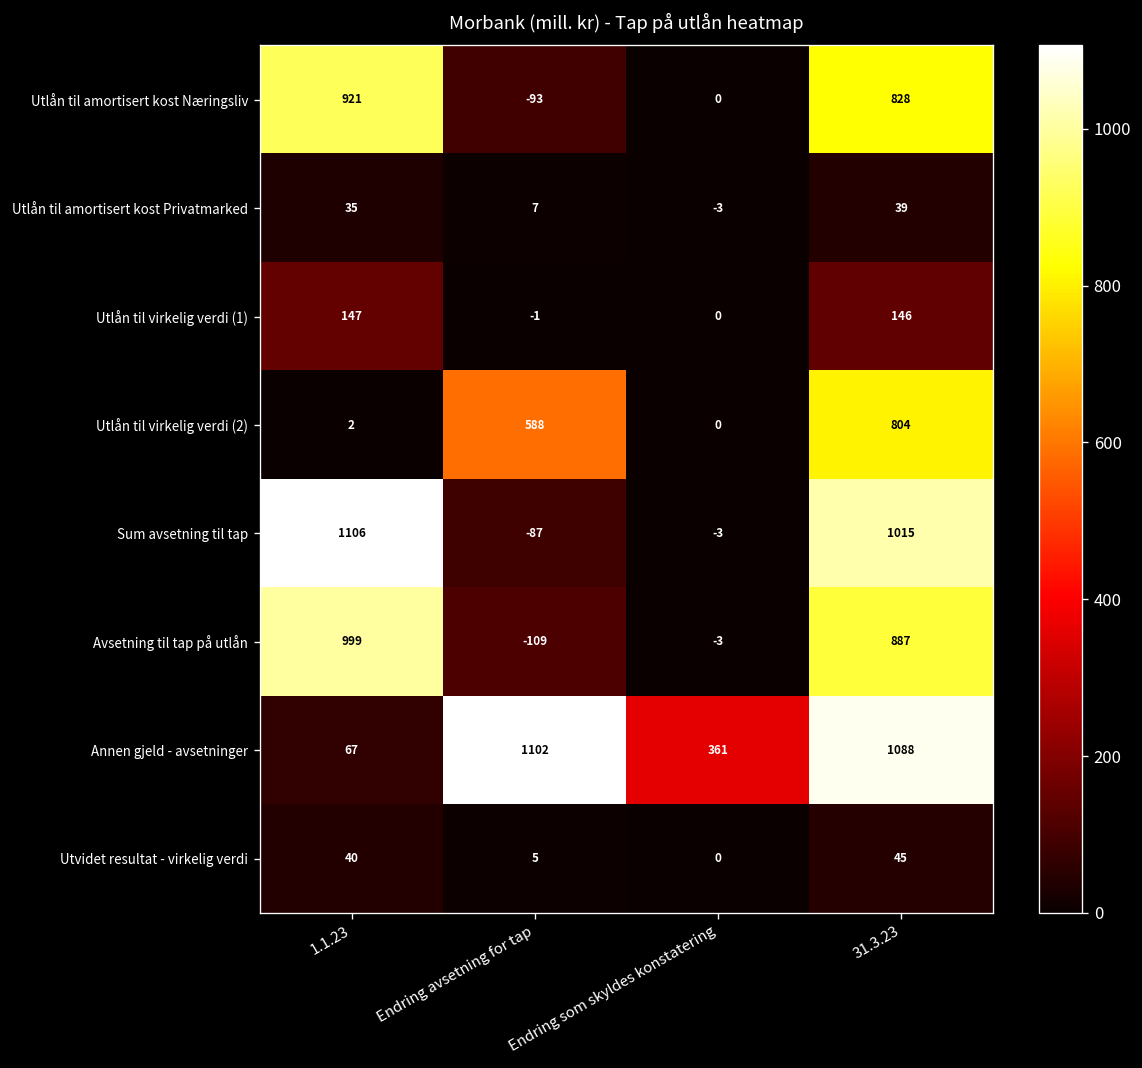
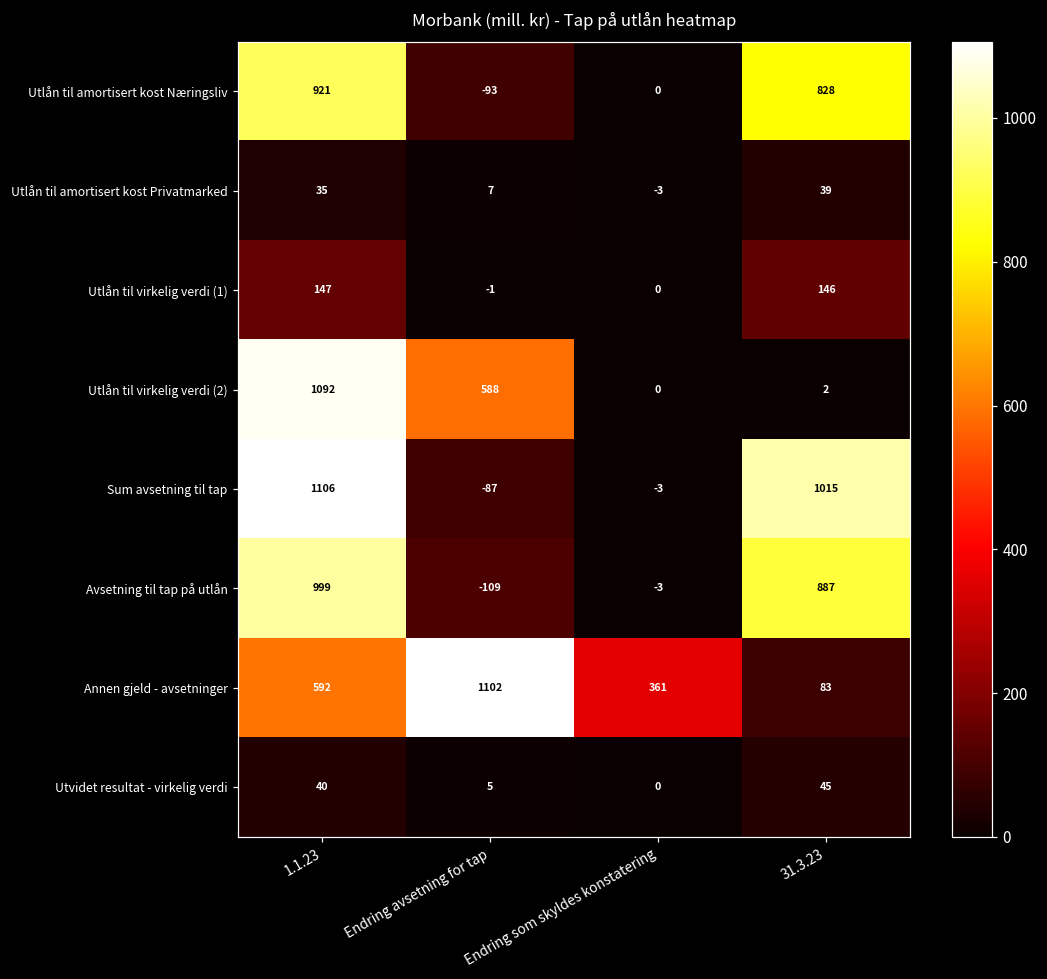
  {
    "Utlån til amortisert kost Næringsliv": {
      "1.1.23": 921,
      "Endring avsetning for tap": -93,
      "Endring som skyldes konstatering": 0,
      "31.3.23": 828
    },
    "Utlån til amortisert kost Privatmarked": {
      "1.1.23": 35,
      "Endring avsetning for tap": 7,
      "Endring som skyldes konstatering": -3,
      "31.3.23": 39
    },
    "Utlån til virkelig verdi (1)": {
      "1.1.23": 147,
      "Endring avsetning for tap": -1,
      "Endring som skyldes konstatering": 0,
      "31.3.23": 146
    },
    "Utlån til virkelig verdi (2)": {
-     "1.1.23": 2,
+     "1.1.23": 1092,
      "Endring avsetning for tap": 588,
      "Endring som skyldes konstatering": 0,
-     "31.3.23": 804
+     "31.3.23": 2
    },
    "Sum avsetning til tap": {
      "1.1.23": 1106,
      "Endring avsetning for tap": -87,
      "Endring som skyldes konstatering": -3,
      "31.3.23": 1015
    },
    "Avsetning til tap på utlån": {
      "1.1.23": 999,
      "Endring avsetning for tap": -109,
      "Endring som skyldes konstatering": -3,
      "31.3.23": 887
    },
    "Annen gjeld - avsetninger": {
-     "1.1.23": 67,
+     "1.1.23": 592,
      "Endring avsetning for tap": 1102,
      "Endring som skyldes konstatering": 361,
-     "31.3.23": 1088
+     "31.3.23": 83
    },
    "Utvidet resultat - virkelig verdi": {
      "1.1.23": 40,
      "Endring avsetning for tap": 5,
      "Endring som skyldes konstatering": 0,
      "31.3.23": 45
    }
  }
